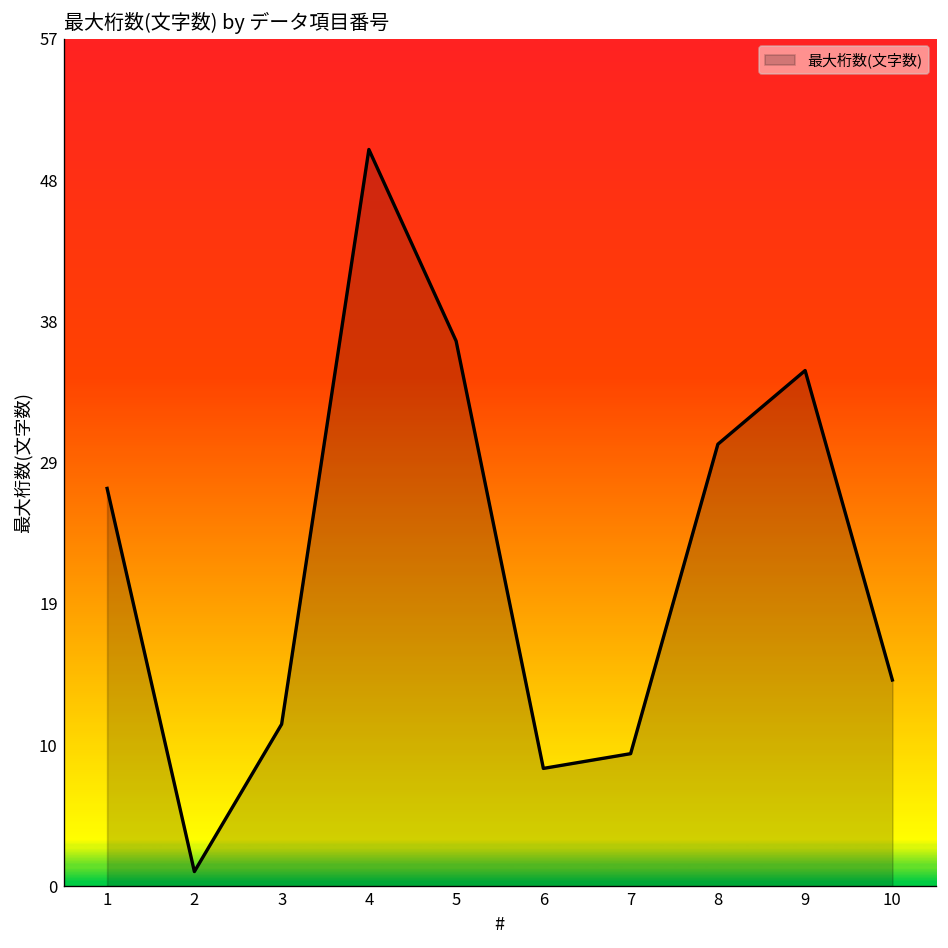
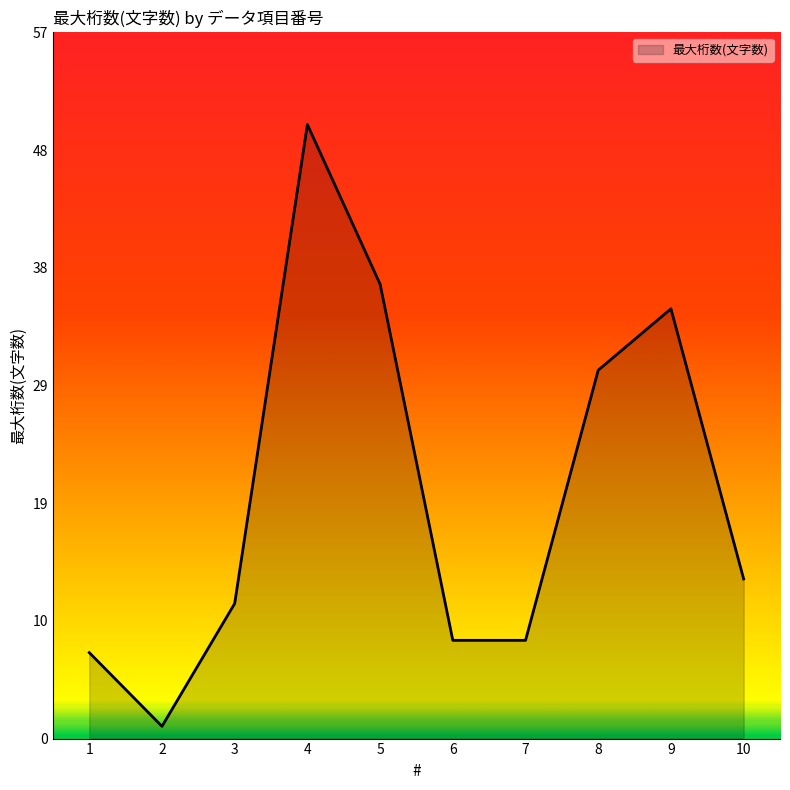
  {
-   "1": 27,
+   "1": 7,
    "2": 1,
    "3": 11,
    "4": 50,
    "5": 37,
    "6": 8,
-   "7": 9,
+   "7": 8,
    "8": 30,
    "9": 35,
-   "10": 14
+   "10": 13
  }
